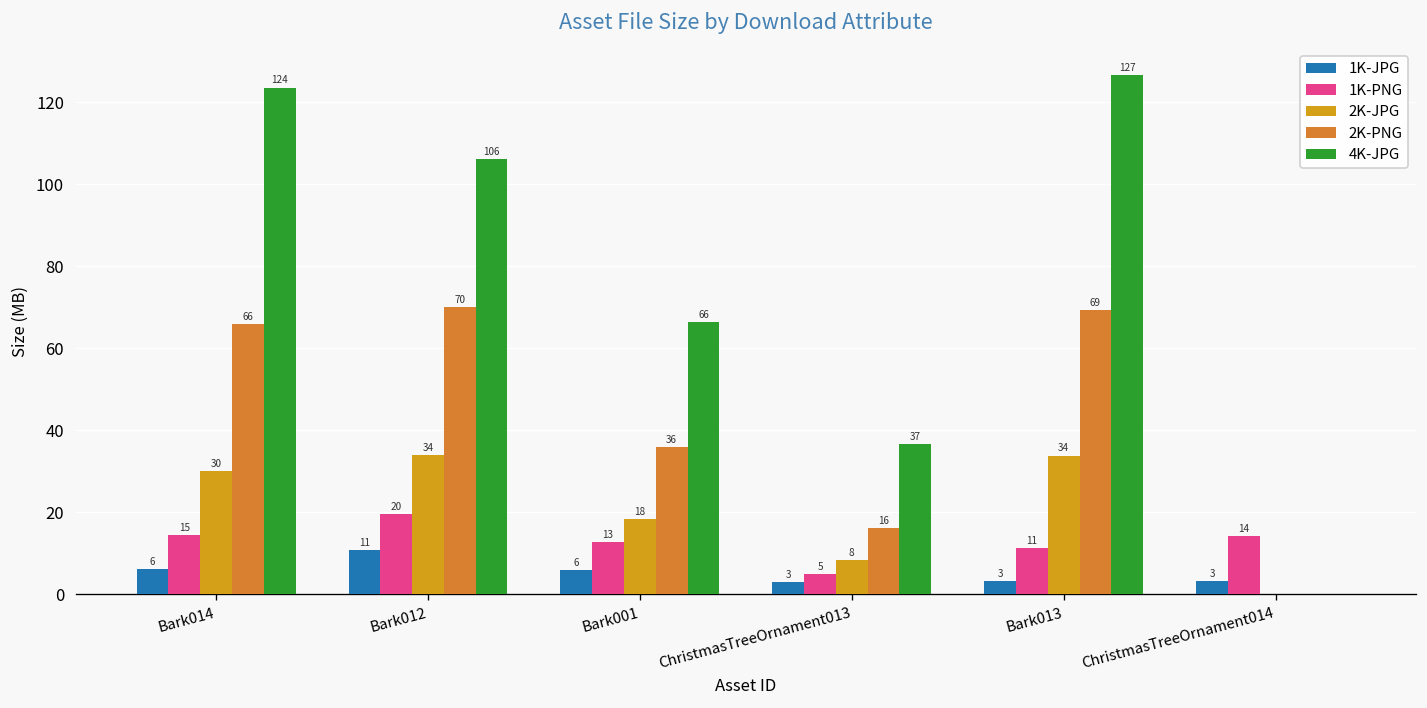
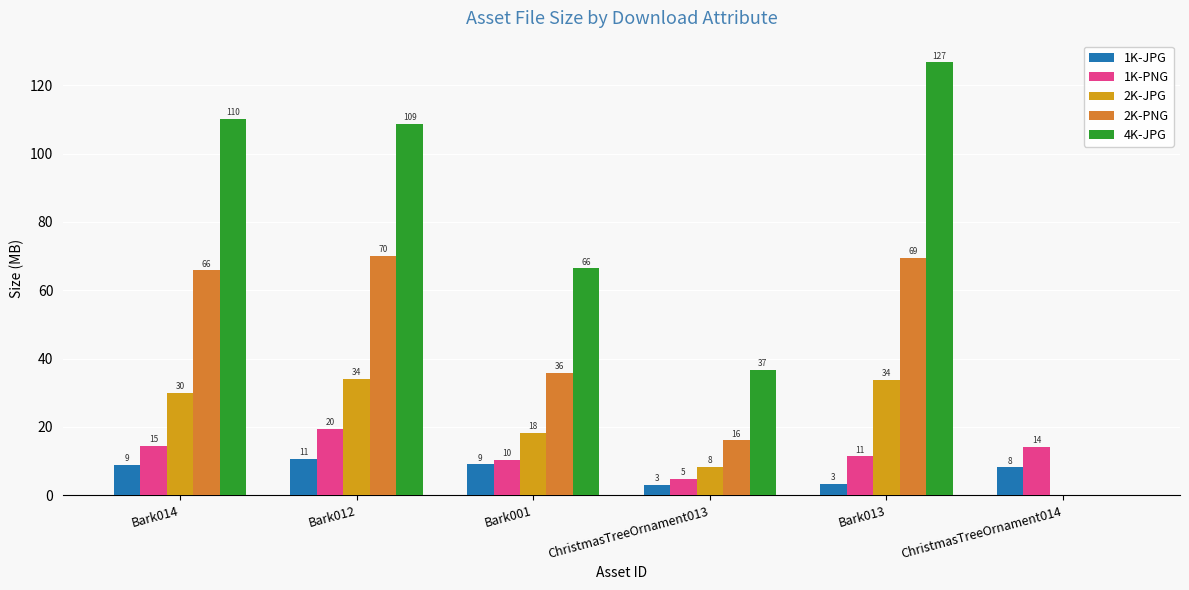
  {
    "1K-JPG": {
-     "Bark014": 6,
+     "Bark014": 9,
      "Bark012": 11,
-     "Bark001": 6,
+     "Bark001": 9,
      "ChristmasTreeOrnament013": 3,
      "Bark013": 3,
-     "ChristmasTreeOrnament014": 3
+     "ChristmasTreeOrnament014": 8
    },
    "1K-PNG": {
      "Bark014": 15,
      "Bark012": 20,
-     "Bark001": 13,
+     "Bark001": 10,
      "ChristmasTreeOrnament013": 5,
      "Bark013": 11,
      "ChristmasTreeOrnament014": 14
    },
    "4K-JPG": {
-     "Bark014": 124,
-     "Bark012": 106,
+     "Bark014": 110,
+     "Bark012": 109,
      "Bark001": 66,
      "ChristmasTreeOrnament013": 37,
      "Bark013": 127
    }
  }
